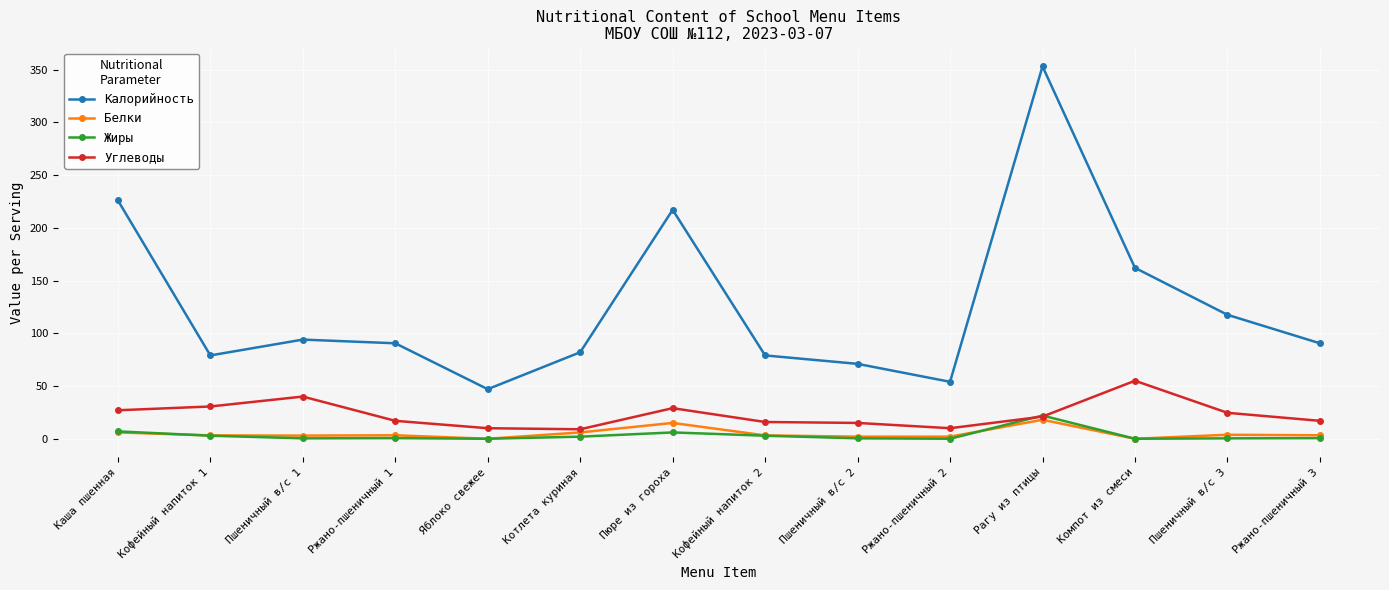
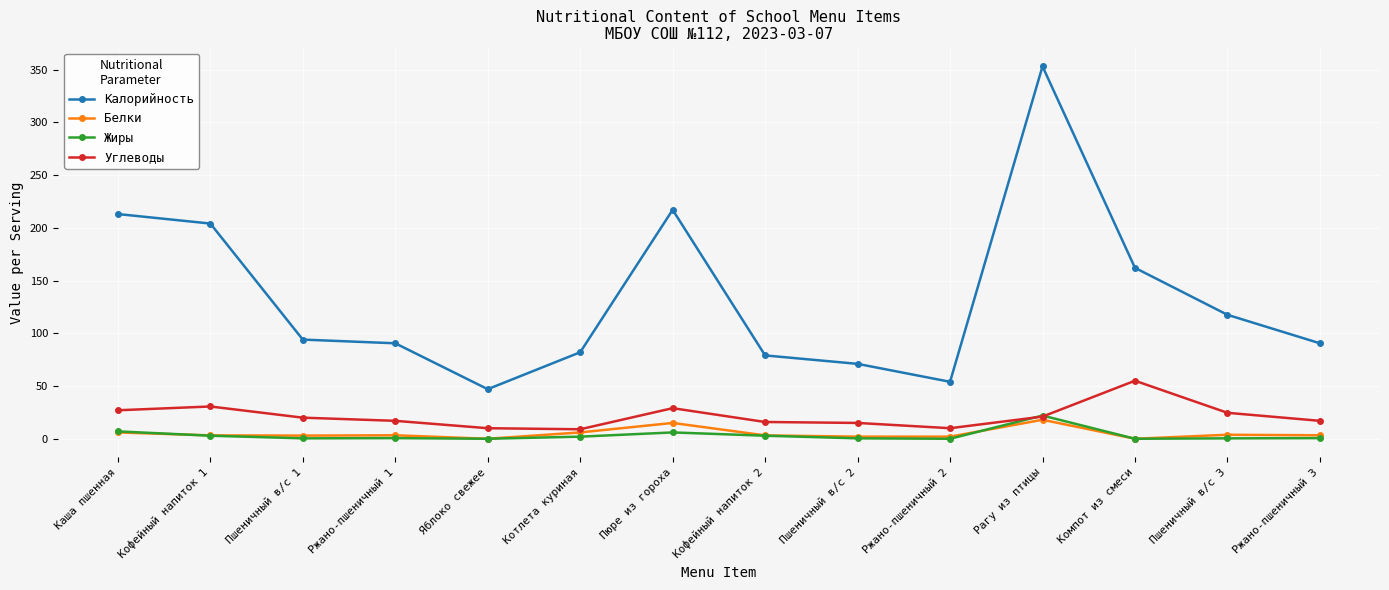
  {
    "Калорийность": {
-     "Каша пшенная": 226,
-     "Кофейный напиток 1": 79,
+     "Каша пшенная": 213,
+     "Кофейный напиток 1": 204,
      "Пшеничный в/с 1": 94,
      "Ржано-пшеничный 1": 91,
      "Яблоко свежее": 47,
      "Котлета куриная": 82,
      "Пюре из гороха": 217,
      "Кофейный напиток 2": 79,
      "Пшеничный в/с 2": 71,
      "Ржано-пшеничный 2": 54,
      "Рагу из птицы": 353,
      "Компот из смеси": 162,
      "Пшеничный в/с 3": 118,
      "Ржано-пшеничный 3": 91
    },
    "Белки": {
      "Пшеничный в/с 1": 3,
      "Ржано-пшеничный 1": 3,
      "Котлета куриная": 6,
      "Пюре из гороха": 15,
      "Рагу из птицы": 18,
      "Пшеничный в/с 3": 4,
      "Ржано-пшеничный 3": 3
    },
    "Жиры": {
      "Пшеничный в/с 1": 0,
      "Ржано-пшеничный 1": 1,
      "Котлета куриная": 2,
      "Пюре из гороха": 6,
      "Пшеничный в/с 3": 0,
      "Ржано-пшеничный 3": 1
    },
    "Углеводы": {
      "Каша пшенная": 27,
      "Кофейный напиток 1": 31,
-     "Пшеничный в/с 1": 40,
+     "Пшеничный в/с 1": 20,
      "Ржано-пшеничный 1": 17,
      "Яблоко свежее": 10,
      "Котлета куриная": 9,
      "Пюре из гороха": 29,
      "Кофейный напиток 2": 16,
      "Пшеничный в/с 2": 15,
      "Ржано-пшеничный 2": 10,
      "Компот из смеси": 55,
      "Пшеничный в/с 3": 25,
      "Ржано-пшеничный 3": 17
    }
  }
